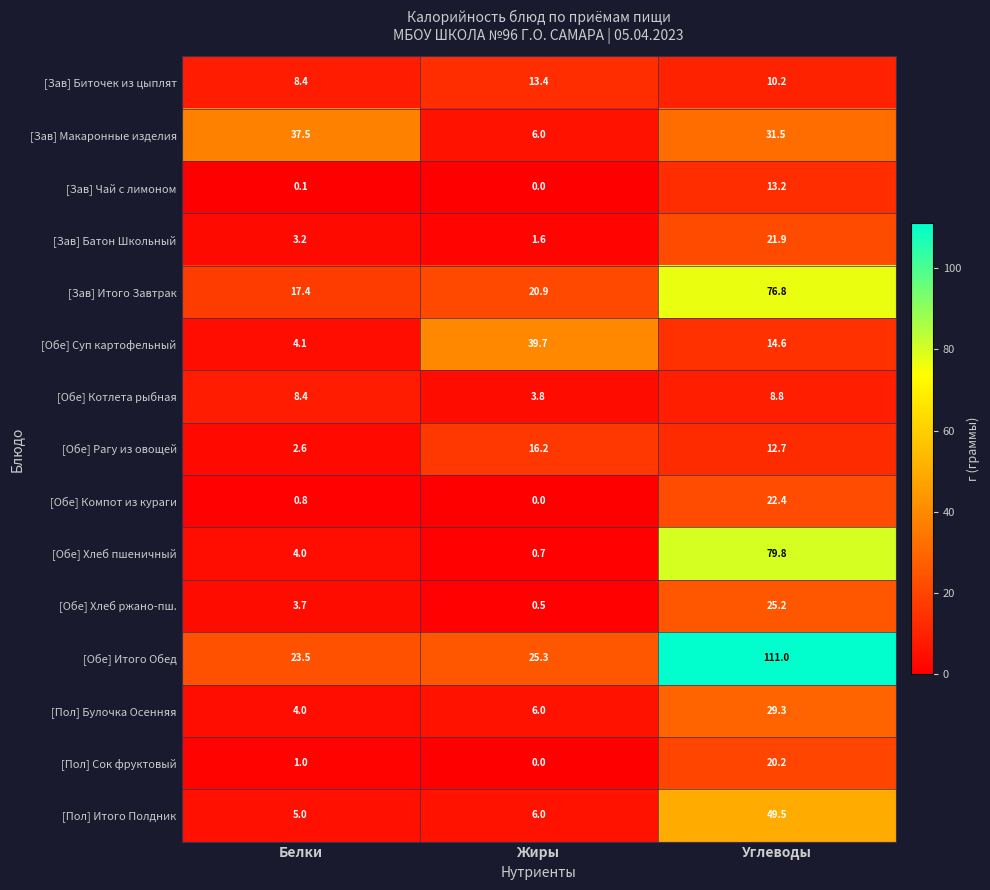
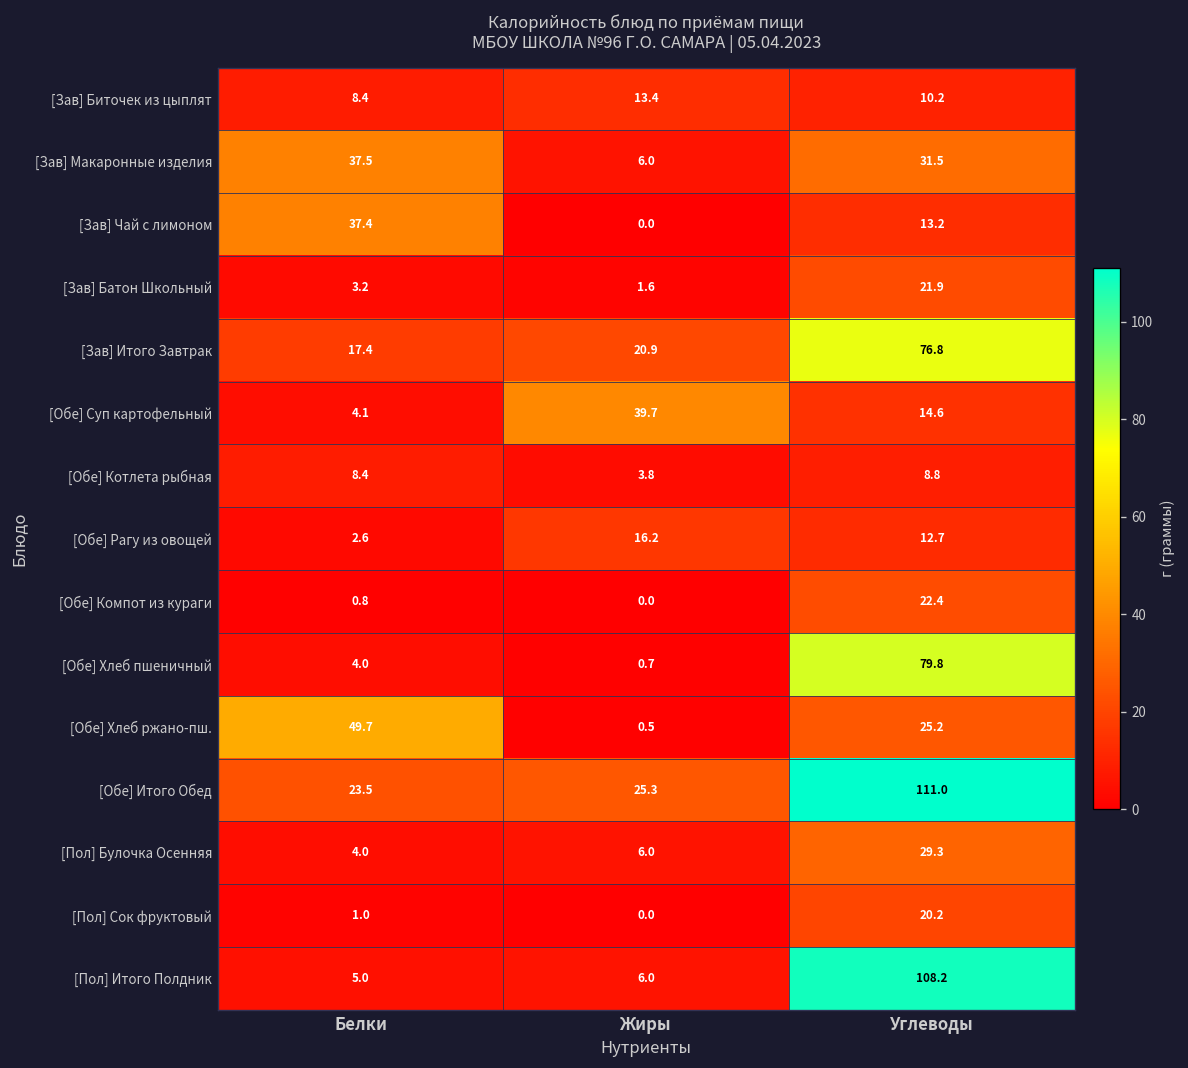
  {
    "[Зав] Биточек из цыплят": {
      "Белки": 8.4,
      "Жиры": 13.4,
      "Углеводы": 10.2
    },
    "[Зав] Макаронные изделия": {
      "Белки": 37.5,
      "Жиры": 6.0,
      "Углеводы": 31.5
    },
    "[Зав] Чай с лимоном": {
-     "Белки": 0.1,
+     "Белки": 37.4,
      "Жиры": 0.0,
      "Углеводы": 13.2
    },
    "[Зав] Батон Школьный": {
      "Белки": 3.2,
      "Жиры": 1.6,
      "Углеводы": 21.9
    },
    "[Зав] Итого Завтрак": {
      "Белки": 17.4,
      "Жиры": 20.9,
      "Углеводы": 76.8
    },
    "[Обе] Суп картофельный": {
      "Белки": 4.1,
      "Жиры": 39.7,
      "Углеводы": 14.6
    },
    "[Обе] Котлета рыбная": {
      "Белки": 8.4,
      "Жиры": 3.8,
      "Углеводы": 8.8
    },
    "[Обе] Рагу из овощей": {
      "Белки": 2.6,
      "Жиры": 16.2,
      "Углеводы": 12.7
    },
    "[Обе] Компот из кураги": {
      "Белки": 0.8,
      "Жиры": 0.0,
      "Углеводы": 22.4
    },
    "[Обе] Хлеб пшеничный": {
      "Белки": 4.0,
      "Жиры": 0.7,
      "Углеводы": 79.8
    },
    "[Обе] Хлеб ржано-пш.": {
-     "Белки": 3.7,
+     "Белки": 49.7,
      "Жиры": 0.5,
      "Углеводы": 25.2
    },
    "[Обе] Итого Обед": {
      "Белки": 23.5,
      "Жиры": 25.3,
      "Углеводы": 111.0
    },
    "[Пол] Булочка Осенняя": {
      "Белки": 4.0,
      "Жиры": 6.0,
      "Углеводы": 29.3
    },
    "[Пол] Сок фруктовый": {
      "Белки": 1.0,
      "Жиры": 0.0,
      "Углеводы": 20.2
    },
    "[Пол] Итого Полдник": {
      "Белки": 5.0,
      "Жиры": 6.0,
-     "Углеводы": 49.5
+     "Углеводы": 108.2
    }
  }
